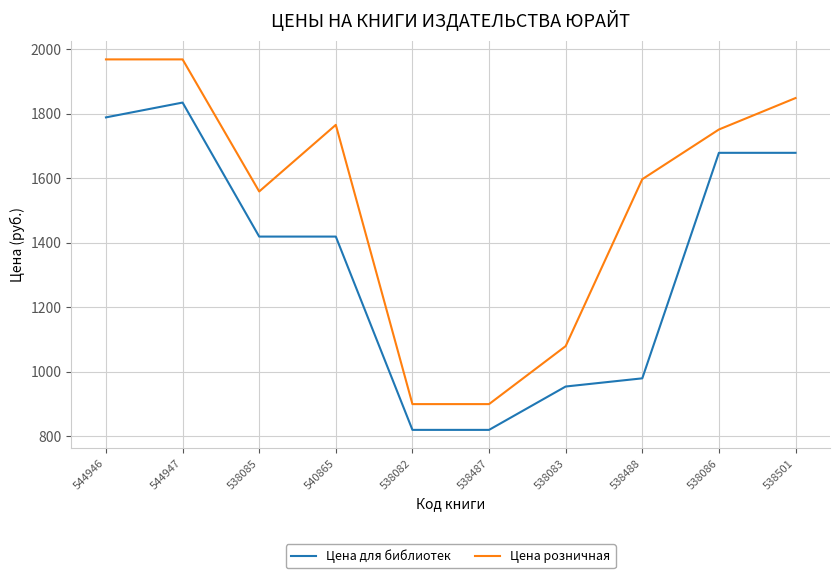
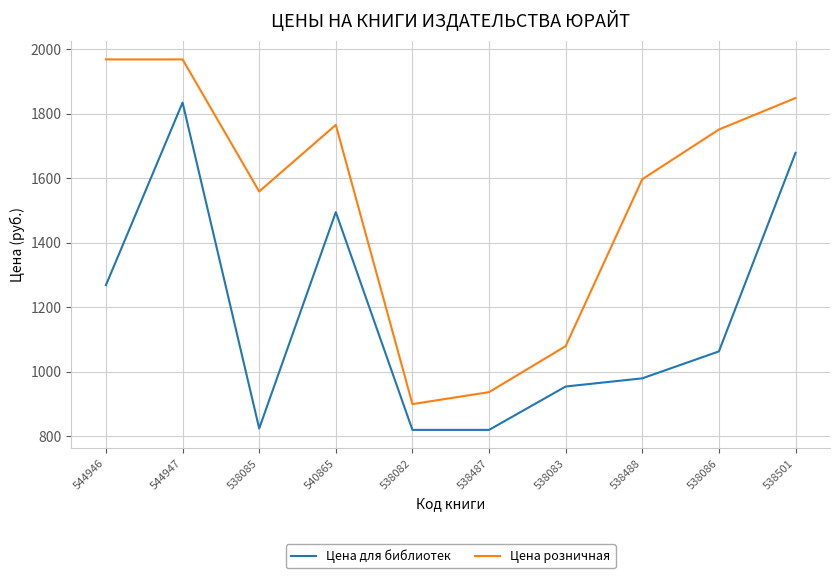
  {
    "Цена для библиотек": {
-     "544946": 1790,
+     "544946": 1270,
      "544947": 1840,
-     "538085": 1420,
-     "540865": 1420,
+     "538085": 820,
+     "540865": 1490,
      "538082": 820,
      "538487": 820,
      "538083": 950,
      "538488": 980,
-     "538086": 1680,
+     "538086": 1060,
      "538501": 1680
    },
    "Цена розничная": {
      "544946": 1970,
      "544947": 1970,
      "538085": 1560,
      "540865": 1770,
      "538082": 900,
-     "538487": 900,
+     "538487": 940,
      "538083": 1080,
      "538488": 1600,
      "538086": 1750,
      "538501": 1850
    }
  }
